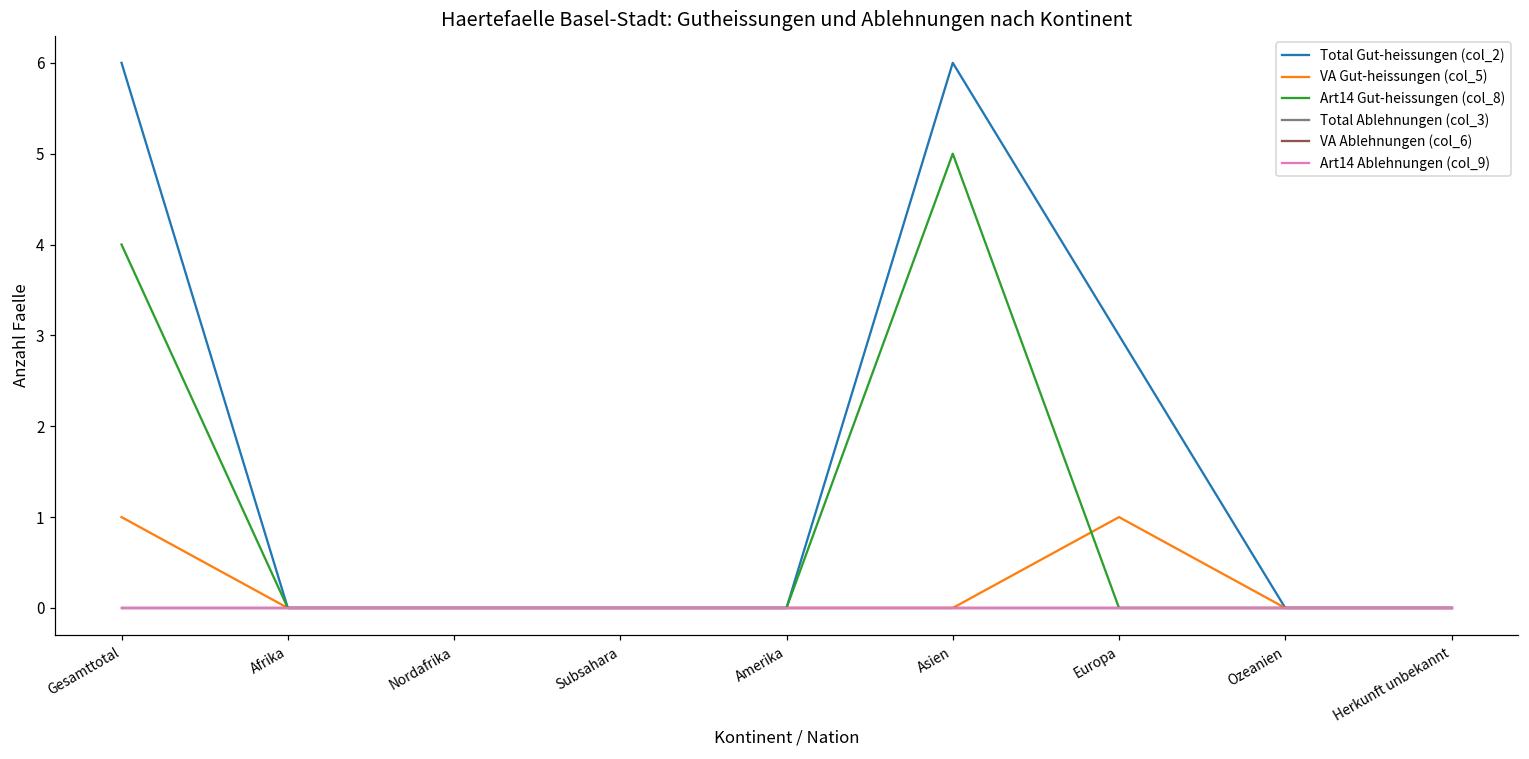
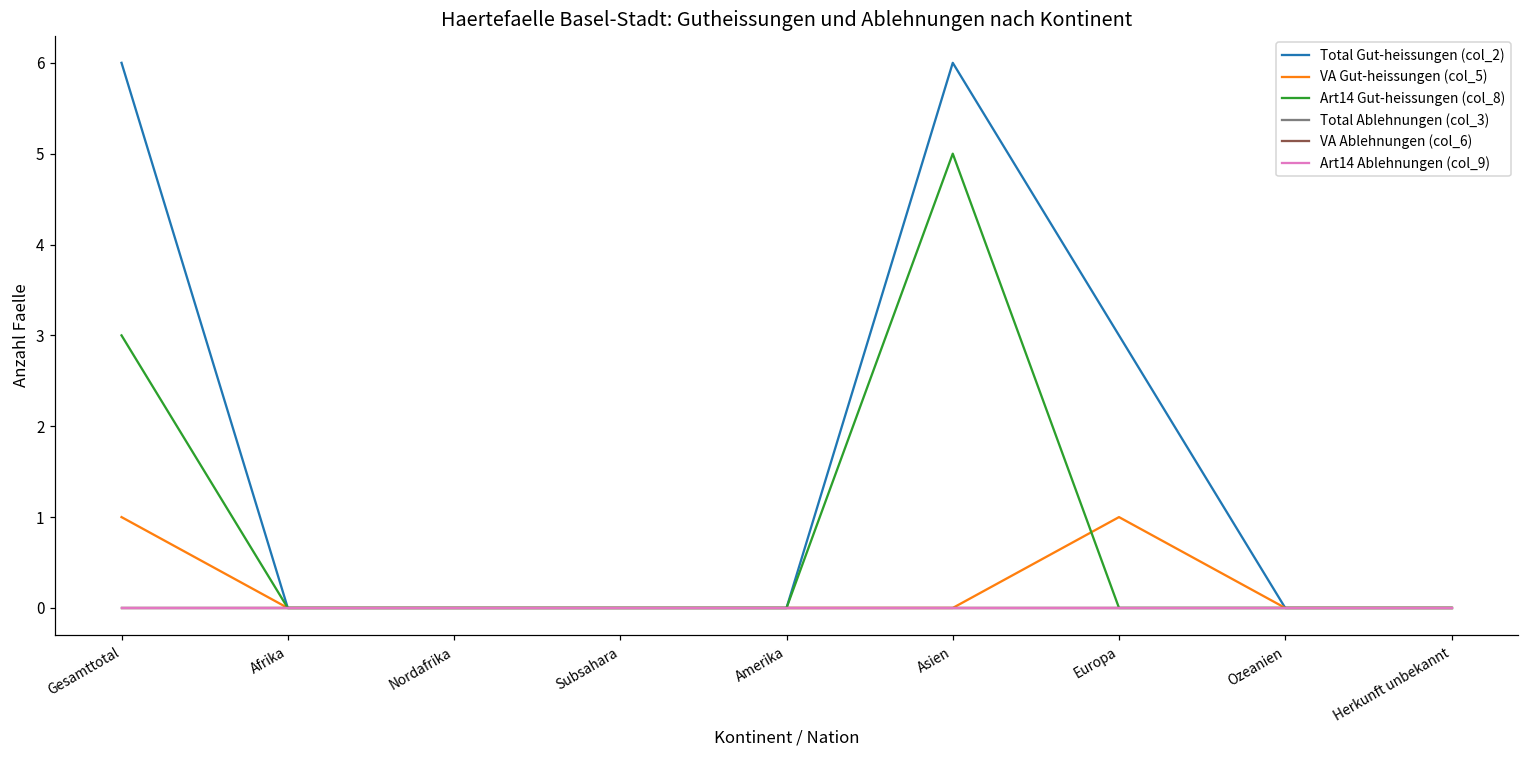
  {
    "Total Gut-heissungen (col_2)": {
      "Gesamttotal": 6,
      "Asien": 6,
      "Europa": 3
    },
    "VA Gut-heissungen (col_5)": {
      "Gesamttotal": 1,
      "Europa": 1
    },
    "Art14 Gut-heissungen (col_8)": {
-     "Gesamttotal": 4,
+     "Gesamttotal": 3,
      "Asien": 5
    },
    "Art14 Ablehnungen (col_9)": {
      "Gesamttotal": 0
    }
  }
